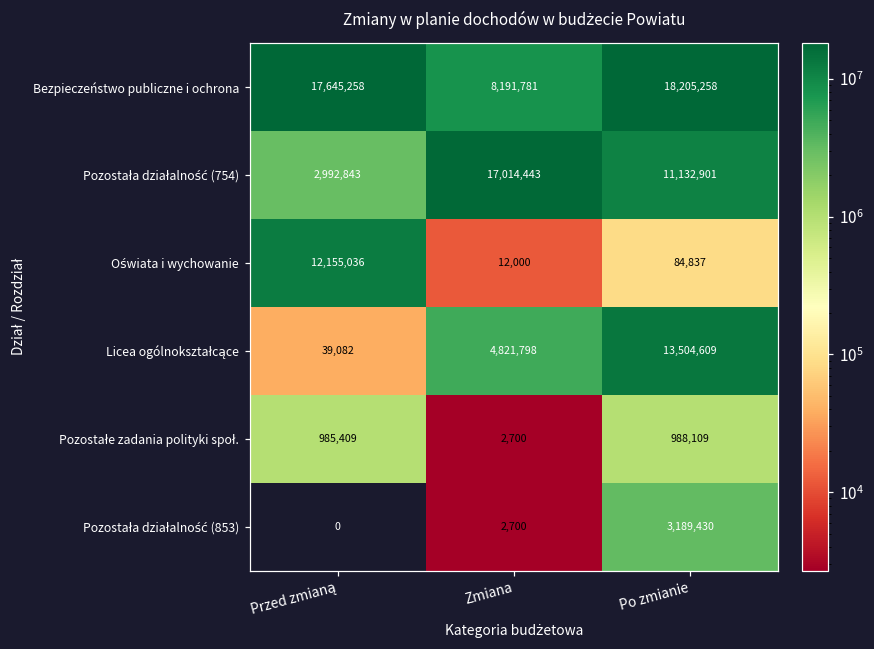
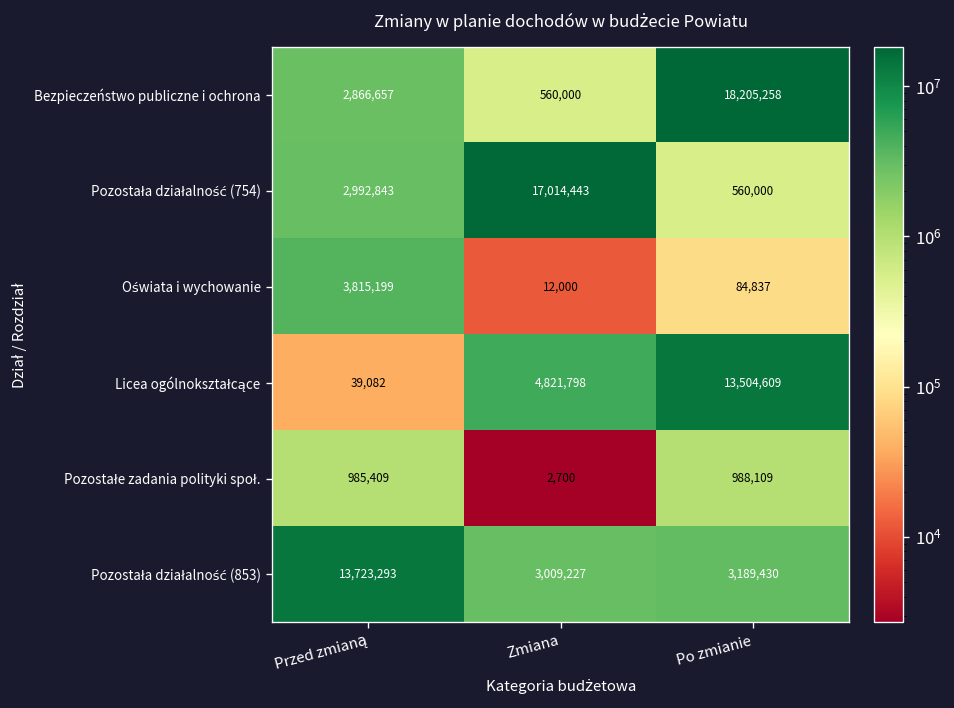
  {
    "Bezpieczeństwo publiczne i ochrona": {
-     "Przed zmianą": "17,645,258",
-     "Zmiana": "8,191,781",
+     "Przed zmianą": "2,866,657",
+     "Zmiana": "560,000",
      "Po zmianie": "18,205,258"
    },
    "Pozostała działalność (754)": {
      "Przed zmianą": "2,992,843",
      "Zmiana": "17,014,443",
-     "Po zmianie": "11,132,901"
+     "Po zmianie": "560,000"
    },
    "Oświata i wychowanie": {
-     "Przed zmianą": "12,155,036",
+     "Przed zmianą": "3,815,199",
      "Zmiana": "12,000",
      "Po zmianie": "84,837"
    },
    "Licea ogólnokształcące": {
      "Przed zmianą": "39,082",
      "Zmiana": "4,821,798",
      "Po zmianie": "13,504,609"
    },
    "Pozostałe zadania polityki społ.": {
      "Przed zmianą": "985,409",
      "Zmiana": "2,700",
      "Po zmianie": "988,109"
    },
    "Pozostała działalność (853)": {
-     "Przed zmianą": "0",
-     "Zmiana": "2,700",
+     "Przed zmianą": "13,723,293",
+     "Zmiana": "3,009,227",
      "Po zmianie": "3,189,430"
    }
  }
